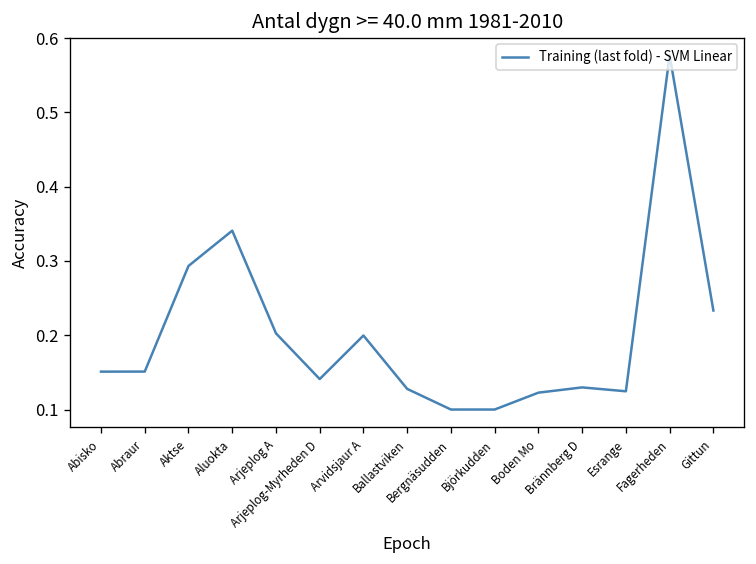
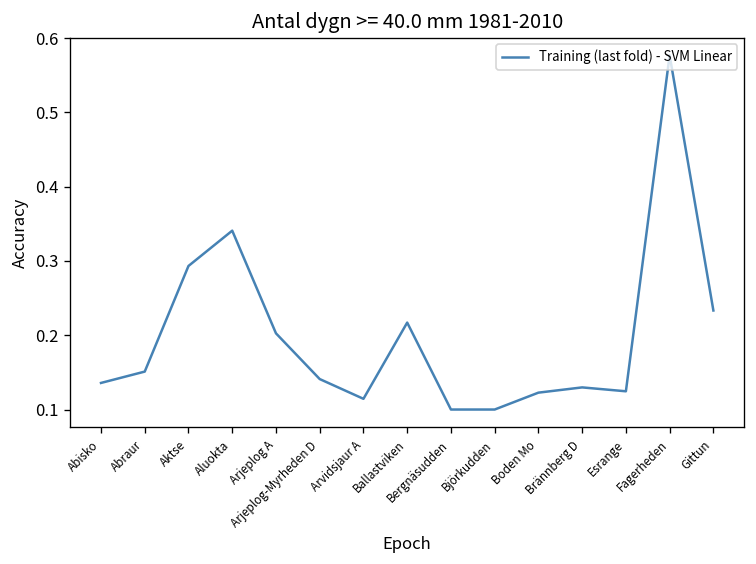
  {
-   "Abisko": 0.15,
+   "Abisko": 0.14,
    "Abraur": 0.15,
    "Aktse": 0.29,
    "Aluokta": 0.34,
    "Arjeplog A": 0.20,
    "Arjeplog-Myrheden D": 0.14,
-   "Arvidsjaur A": 0.20,
-   "Ballastviken": 0.13,
+   "Arvidsjaur A": 0.11,
+   "Ballastviken": 0.22,
    "Bergnäsudden": 0.10,
    "Björkudden": 0.10,
    "Boden Mo": 0.12,
    "Brännberg D": 0.13,
    "Esrange": 0.12,
    "Gittun": 0.23
  }
